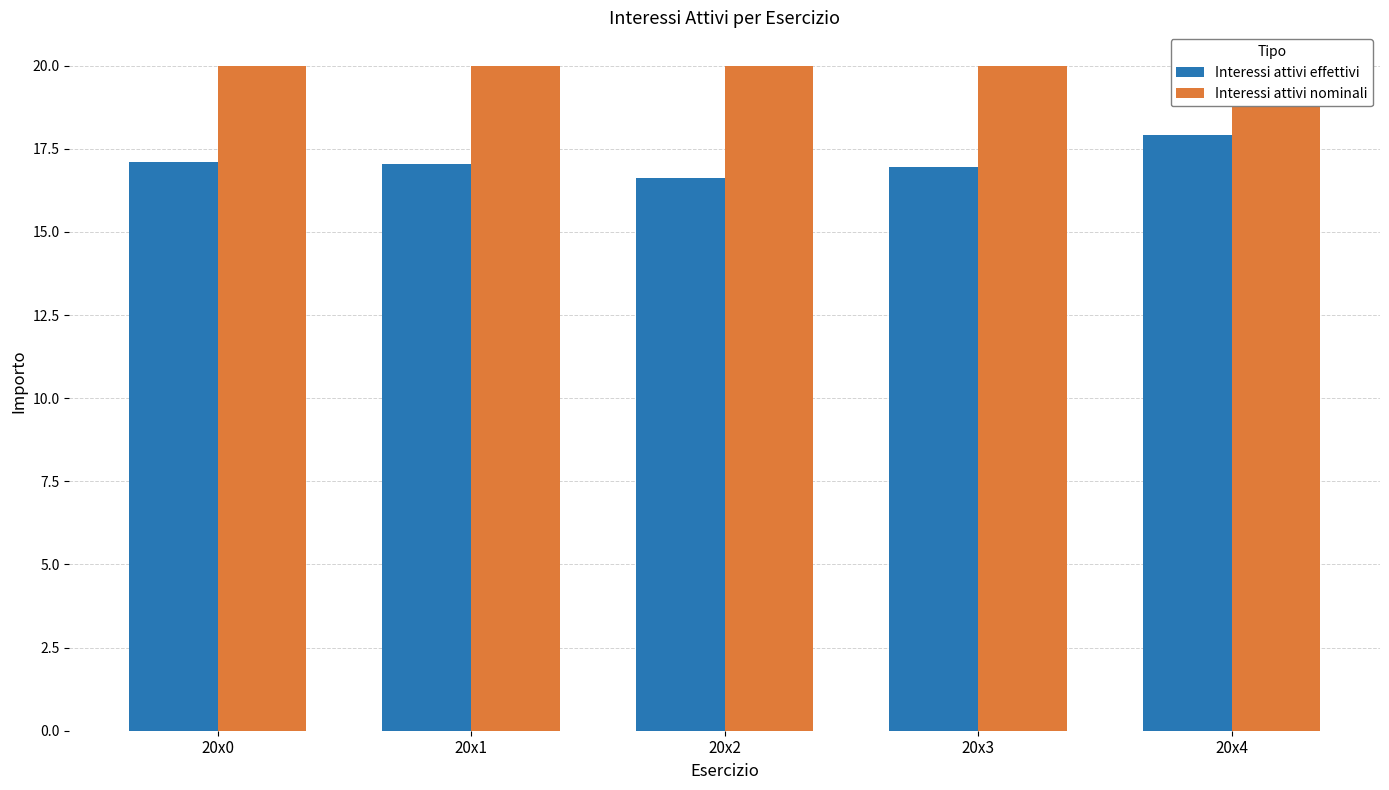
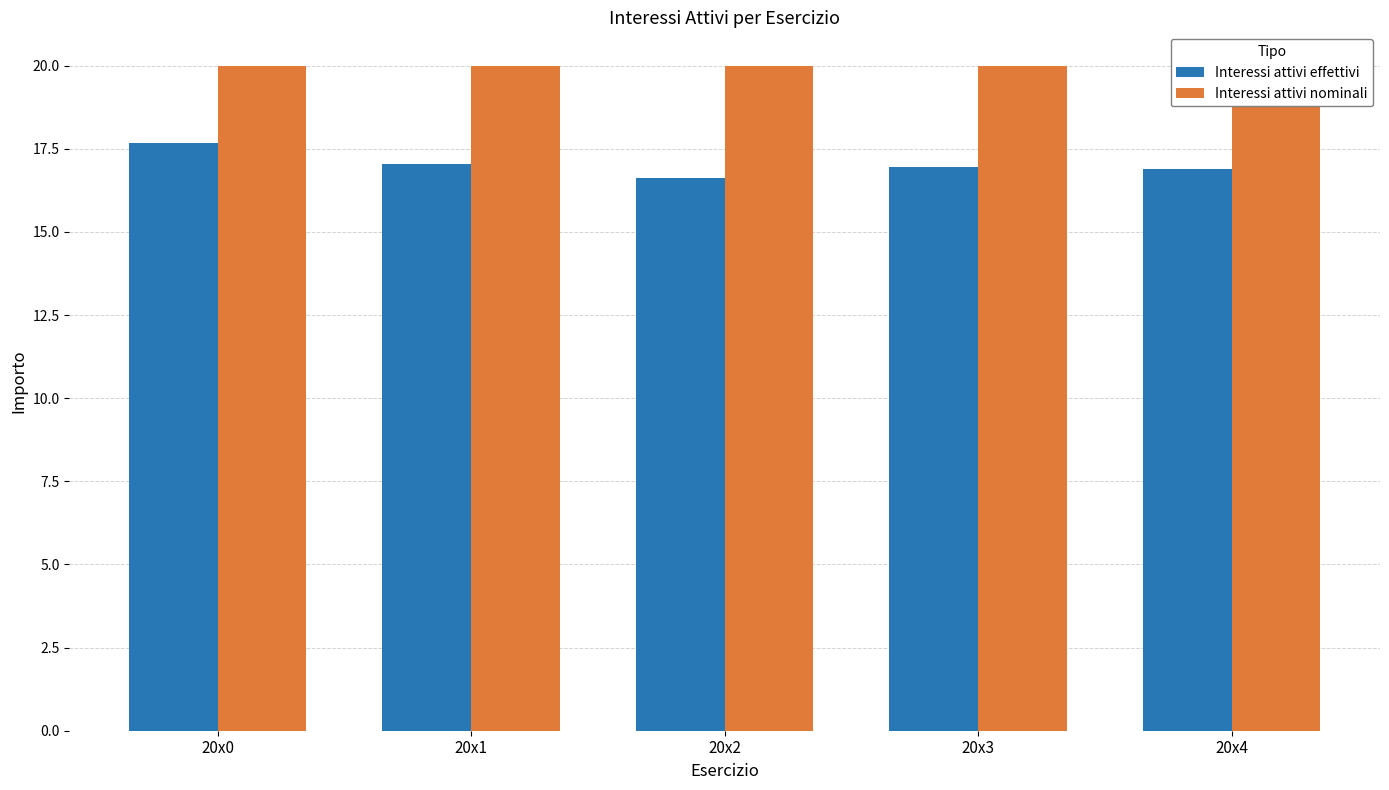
  {
    "Interessi attivi effettivi": {
-     "20x0": 17.1,
+     "20x0": 17.7,
      "20x1": 17.1,
      "20x2": 16.6,
      "20x3": 17.0,
-     "20x4": 17.9
+     "20x4": 16.9
    },
    "Interessi attivi nominali": {
      "20x0": 20.0,
      "20x1": 20.0,
      "20x2": 20.0,
      "20x3": 20.0
    }
  }
